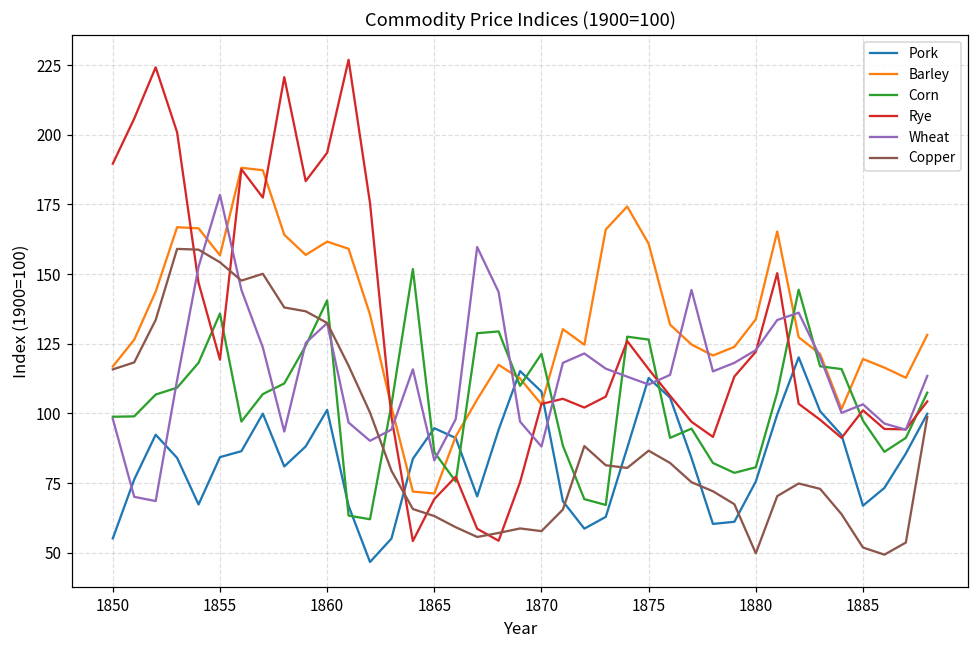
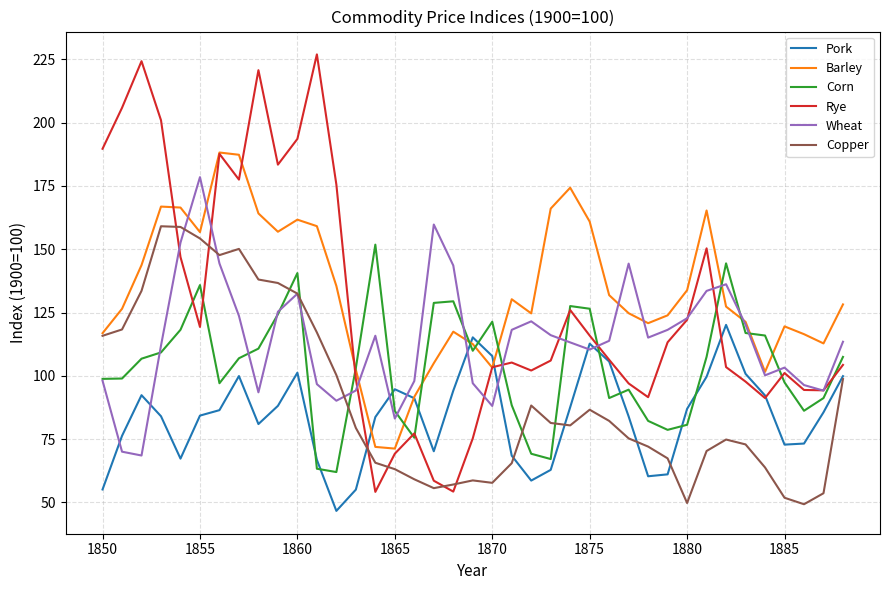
  {
    "Pork": {
      "1850": 55,
      "1855": 84,
      "1860": 101,
      "1865": 95,
      "1870": 108,
      "1875": 113,
-     "1880": 76,
-     "1885": 67
+     "1880": 87,
+     "1885": 73
    },
    "Barley": {
      "1850": 117,
      "1855": 157,
      "1860": 162,
      "1865": 71,
      "1875": 161,
      "1880": 134,
      "1885": 120
    },
    "Corn": {
      "1855": 136,
      "1860": 141,
      "1865": 86,
      "1870": 121,
      "1875": 127,
      "1880": 81,
      "1885": 97
    },
    "Rye": {
      "1850": 190,
      "1855": 119,
      "1860": 194,
      "1865": 69,
      "1875": 116,
      "1885": 101
    },
    "Wheat": {
      "1855": 178,
      "1865": 83,
      "1870": 88,
      "1875": 110,
      "1885": 103
    },
    "Copper": {
      "1850": 116,
      "1855": 154,
      "1865": 63,
      "1870": 58,
      "1875": 87,
      "1880": 50,
      "1885": 52
    }
  }
